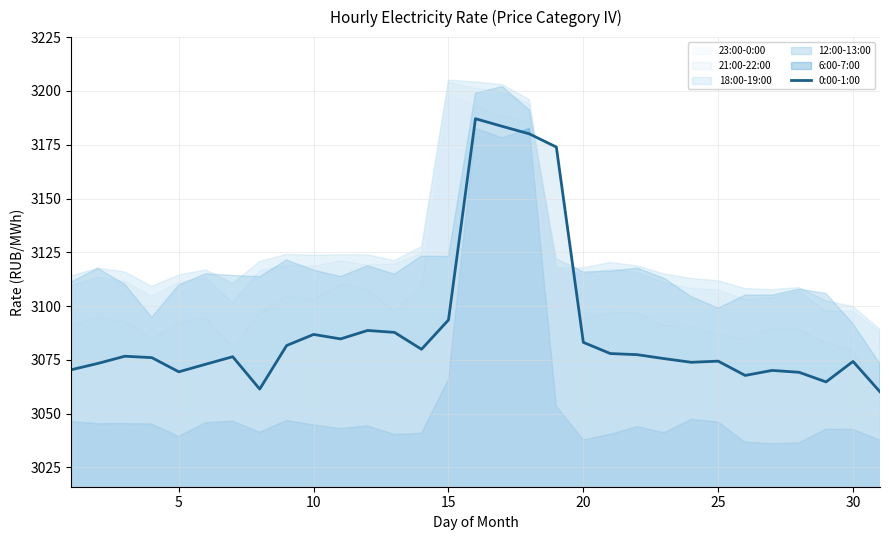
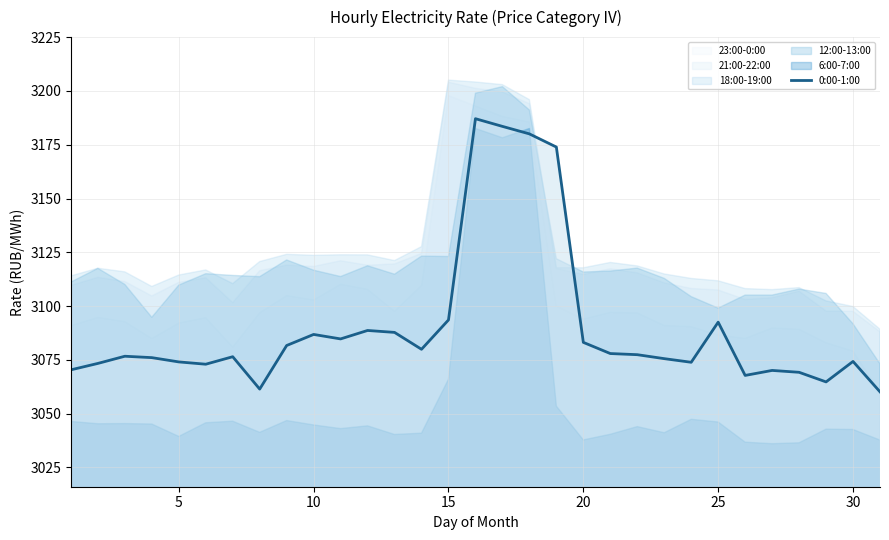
  {
    "0:00-1:00": {
-     "5": 3069,
+     "5": 3074,
      "10": 3087,
      "15": 3094,
      "20": 3083,
-     "25": 3074,
+     "25": 3093,
      "30": 3074
    }
  }
